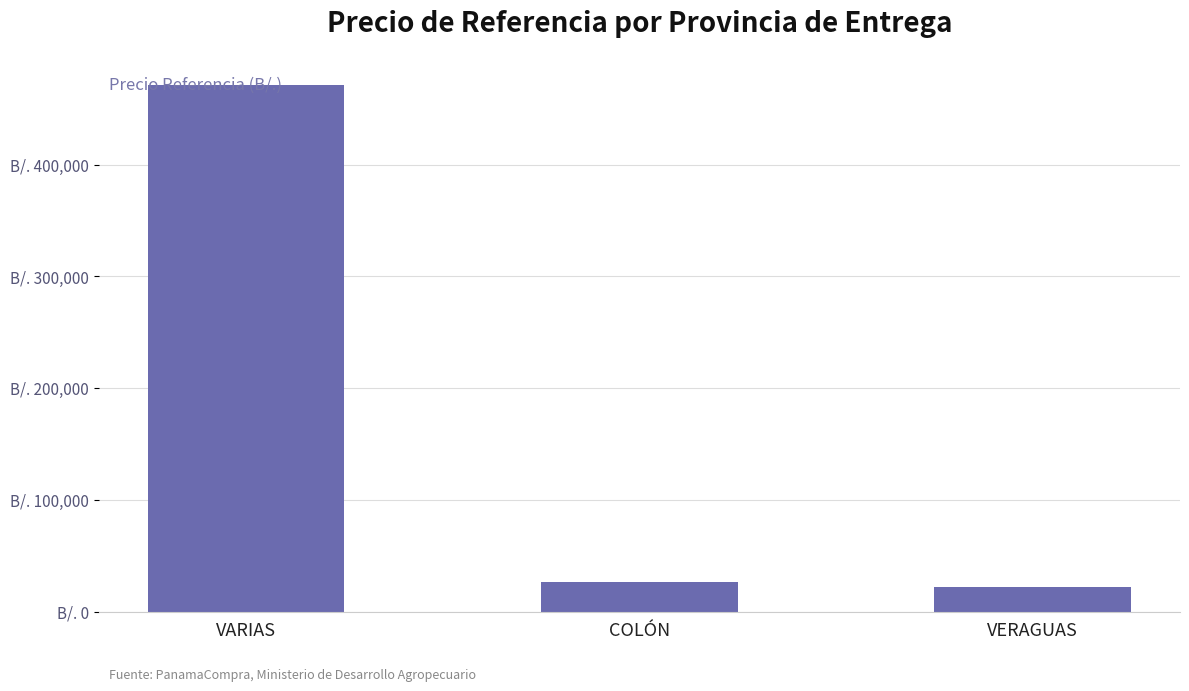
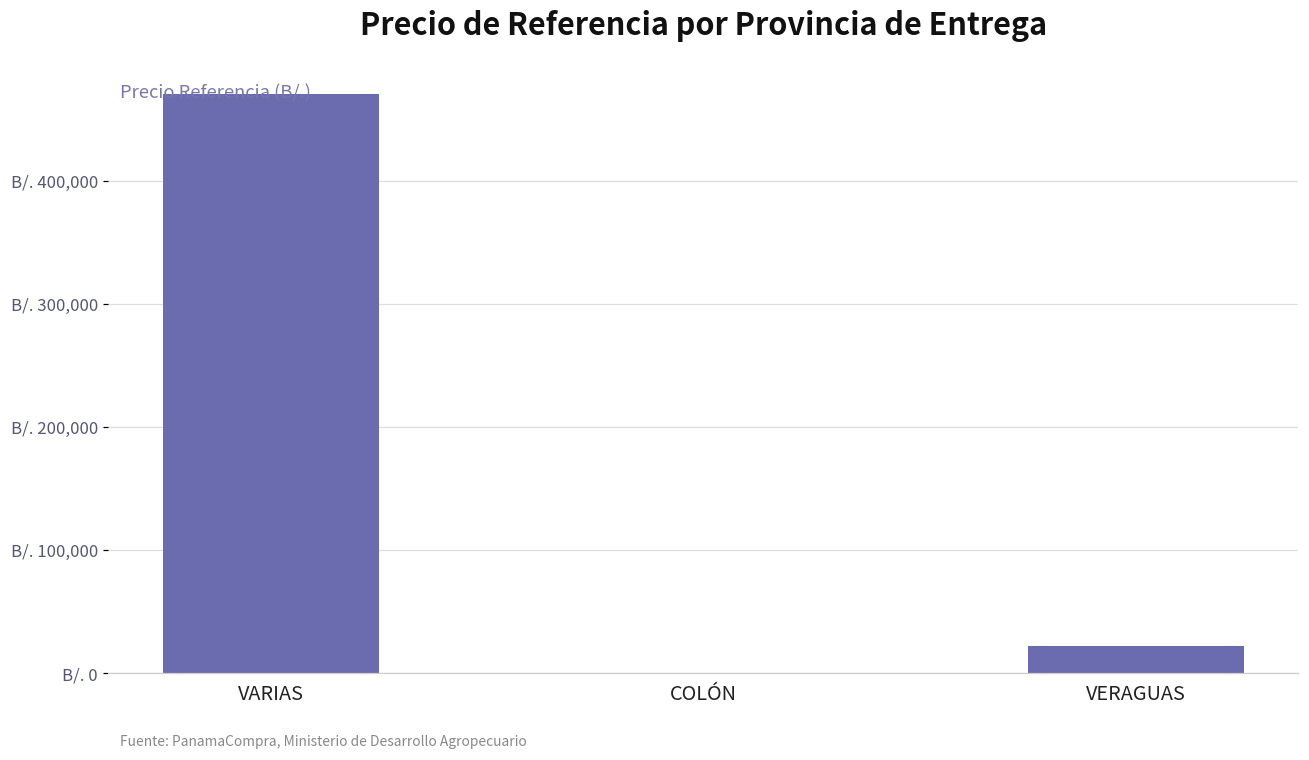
  {
    "VARIAS": "B/. 471,000",
-   "COLÓN": "B/. 27,000",
+   "COLÓN": "B/. 0",
    "VERAGUAS": "B/. 22,000"
  }
